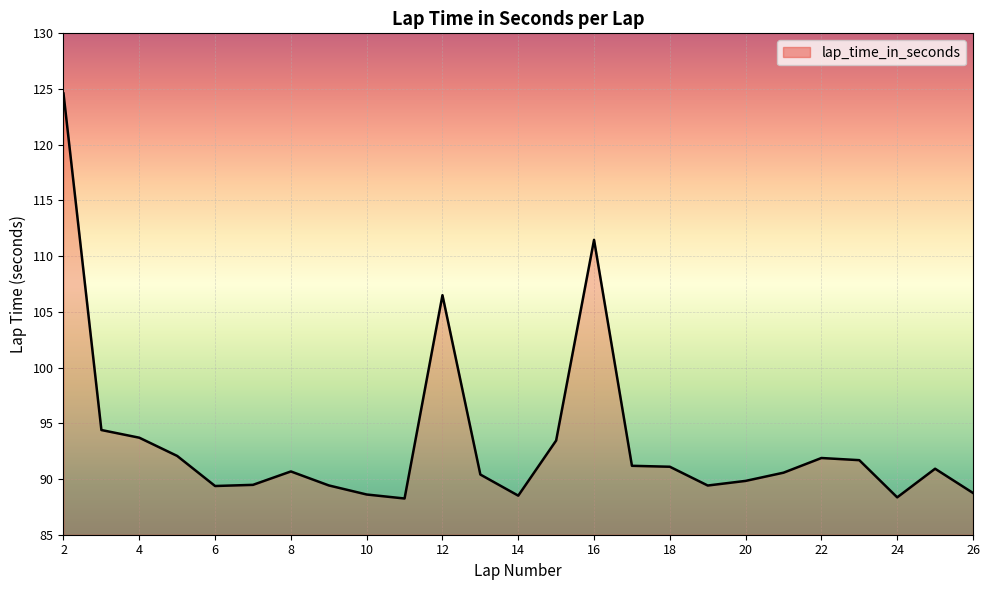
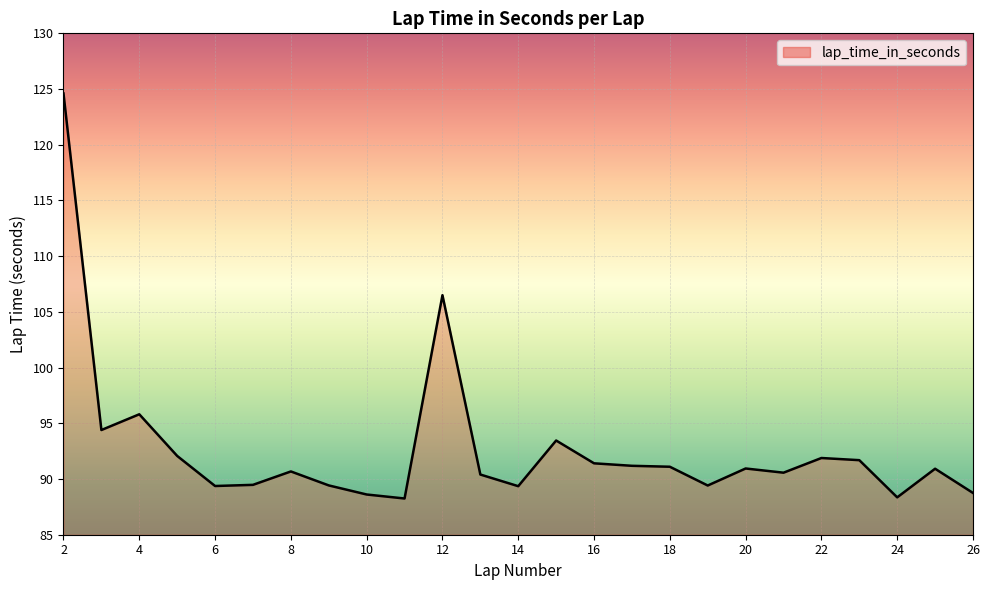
  {
    "2": 124.6,
-   "4": 93.7,
+   "4": 95.8,
    "6": 89.4,
    "8": 90.7,
    "10": 88.6,
    "12": 106.5,
-   "14": 88.5,
-   "16": 111.5,
+   "14": 89.4,
+   "16": 91.4,
    "18": 91.1,
-   "20": 89.8,
+   "20": 90.9,
    "22": 91.9,
    "24": 88.4,
    "26": 88.7
  }
